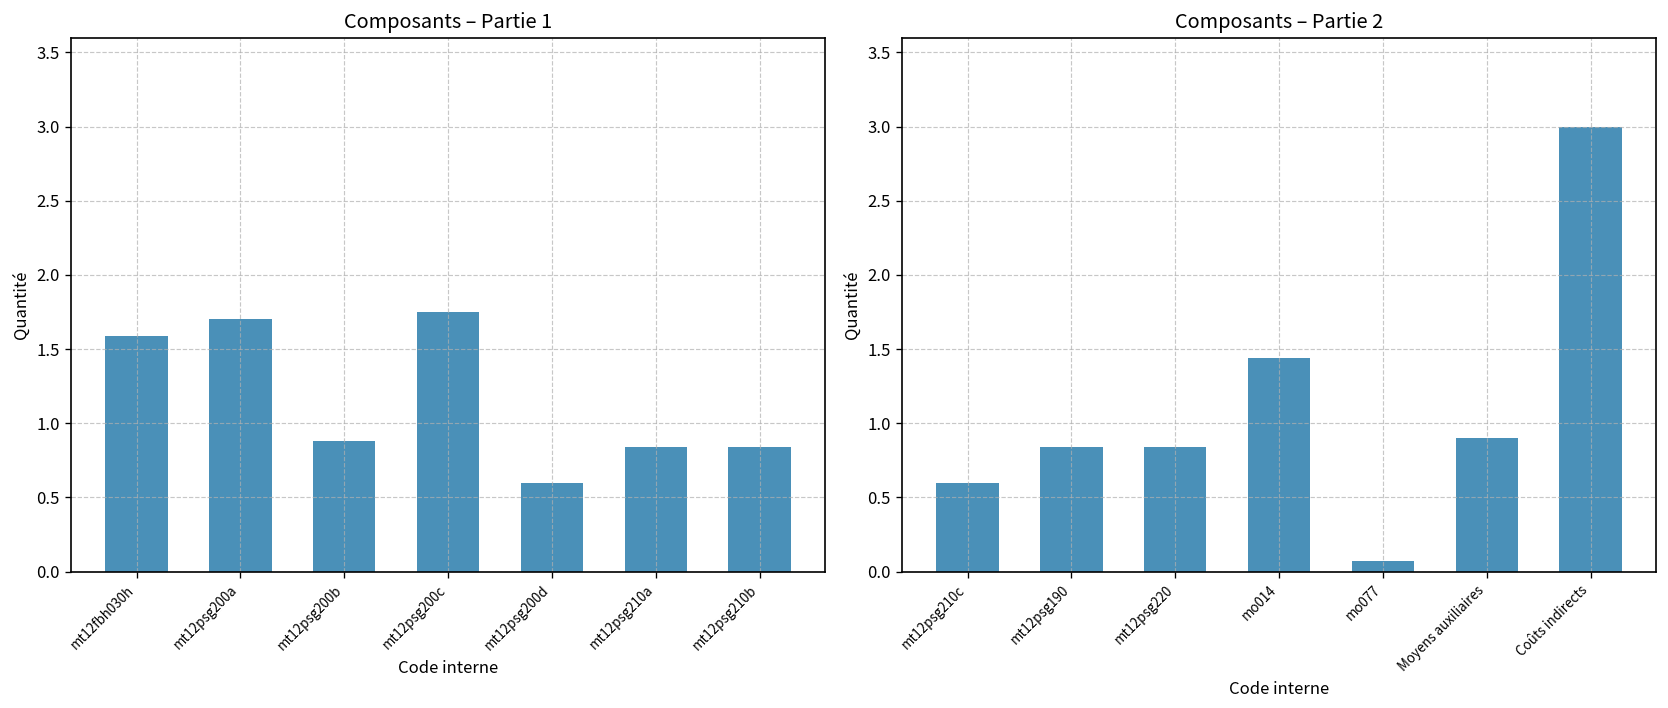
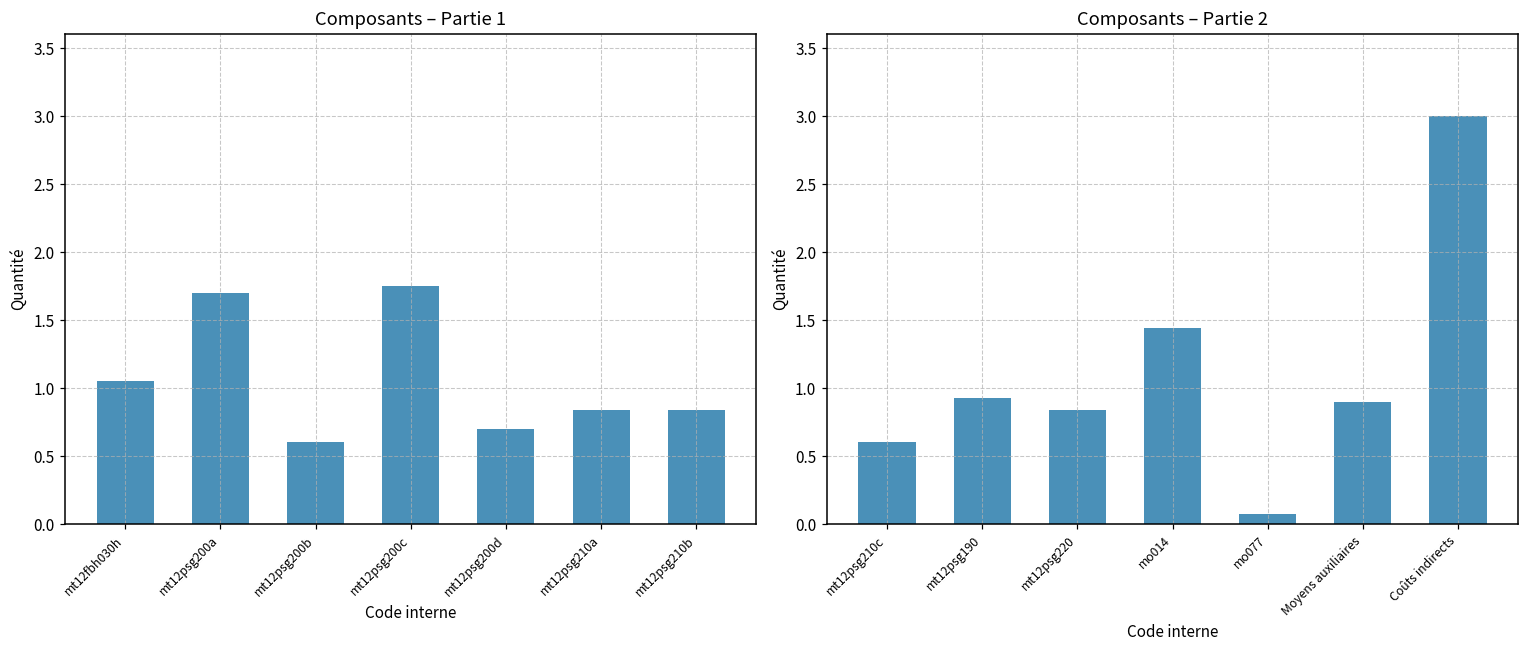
  {
    "Composants – Partie 1": {
-     "mt12fbh030h": 1.59,
+     "mt12fbh030h": 1.05,
      "mt12psg200a": 1.70,
-     "mt12psg200b": 0.88,
+     "mt12psg200b": 0.61,
      "mt12psg200c": 1.75,
-     "mt12psg200d": 0.6,
+     "mt12psg200d": 0.7,
      "mt12psg210a": 0.84,
      "mt12psg210b": 0.84
    },
    "Composants – Partie 2": {
      "mt12psg210c": 0.60,
-     "mt12psg190": 0.84,
+     "mt12psg190": 0.93,
      "mt12psg220": 0.84,
      "mo014": 1.44,
      "mo077": 0.07,
      "Moyens auxiliaires": 0.90,
      "Coûts indirects": 3.00
    }
  }
